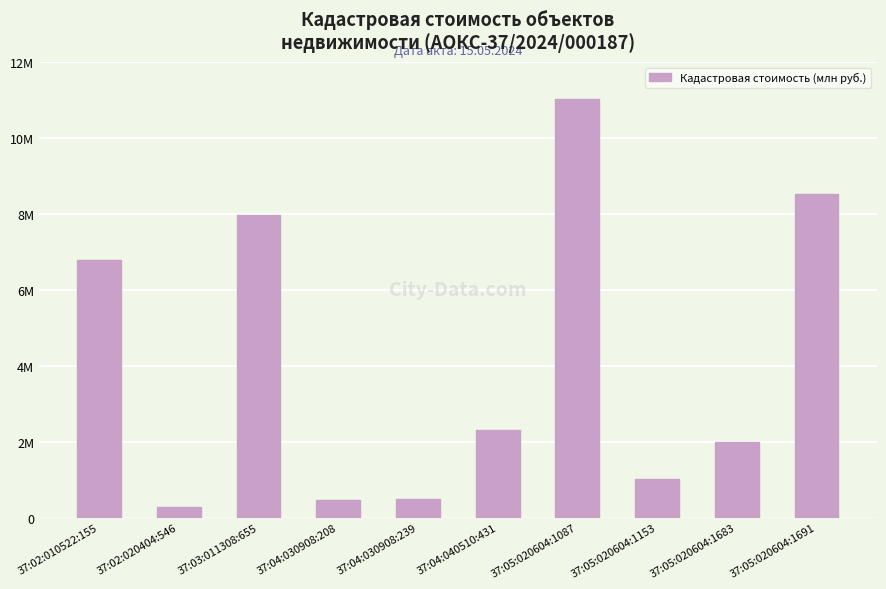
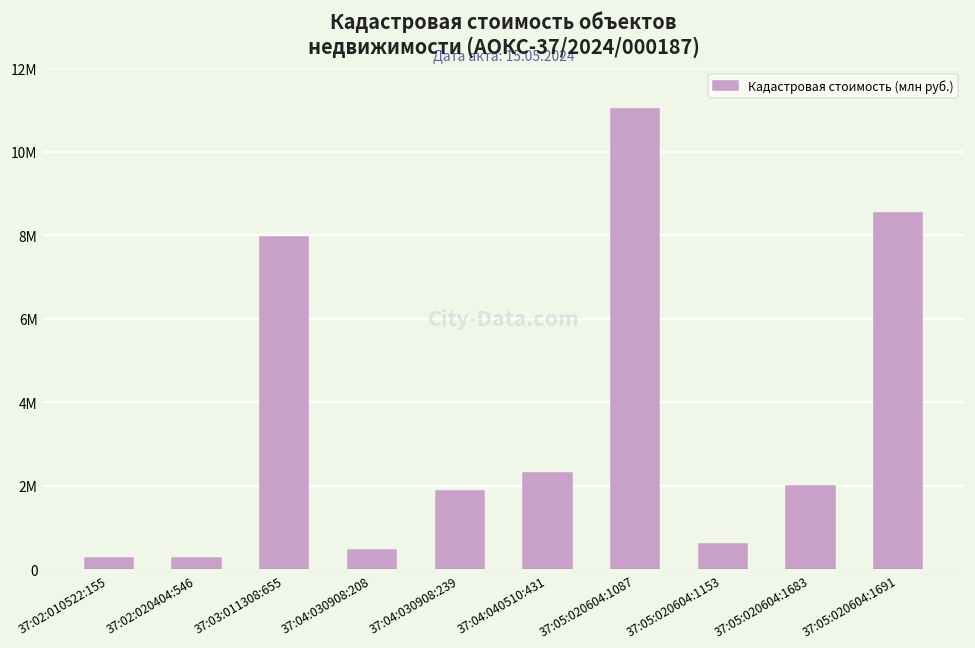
  {
-   "37:02:010522:155": 6800000,
+   "37:02:010522:155": 300000,
    "37:02:020404:546": 300000,
    "37:03:011308:655": 8000000,
    "37:04:030908:208": 500000,
-   "37:04:030908:239": 500000,
+   "37:04:030908:239": 1900000,
    "37:04:040510:431": 2300000,
    "37:05:020604:1087": 11000000,
-   "37:05:020604:1153": 1000000,
+   "37:05:020604:1153": 600000,
    "37:05:020604:1683": 2000000,
    "37:05:020604:1691": 8500000
  }
